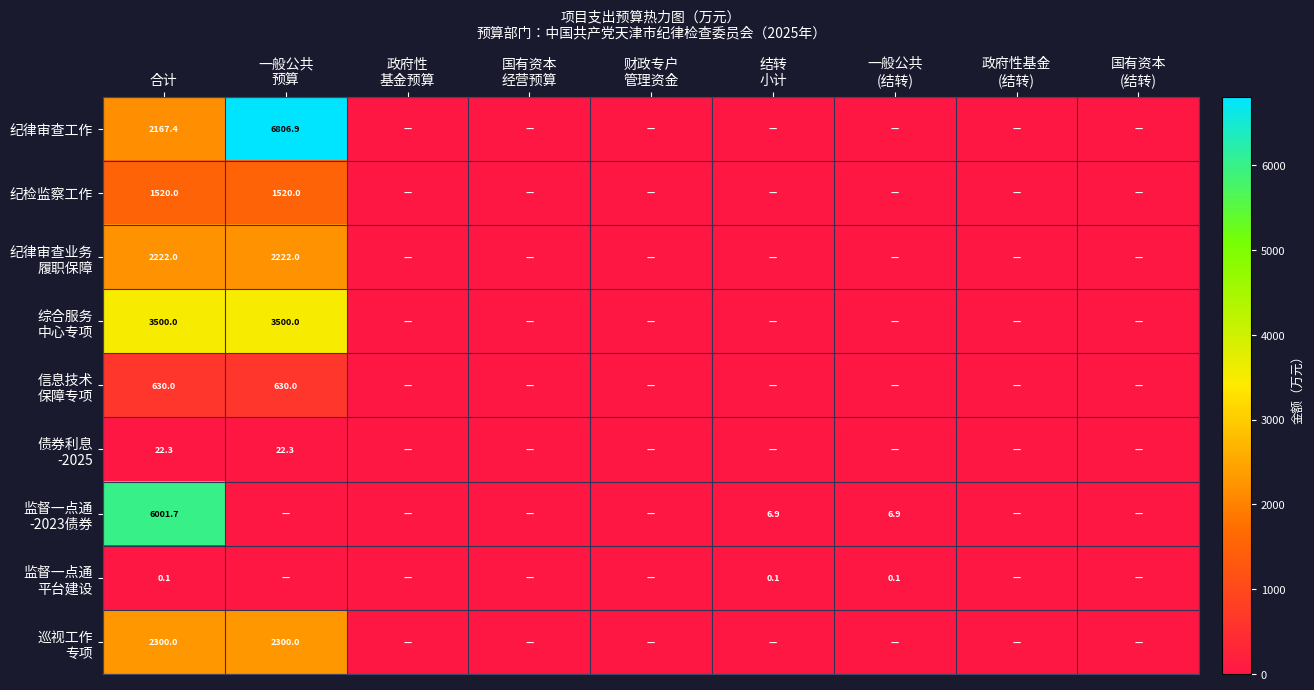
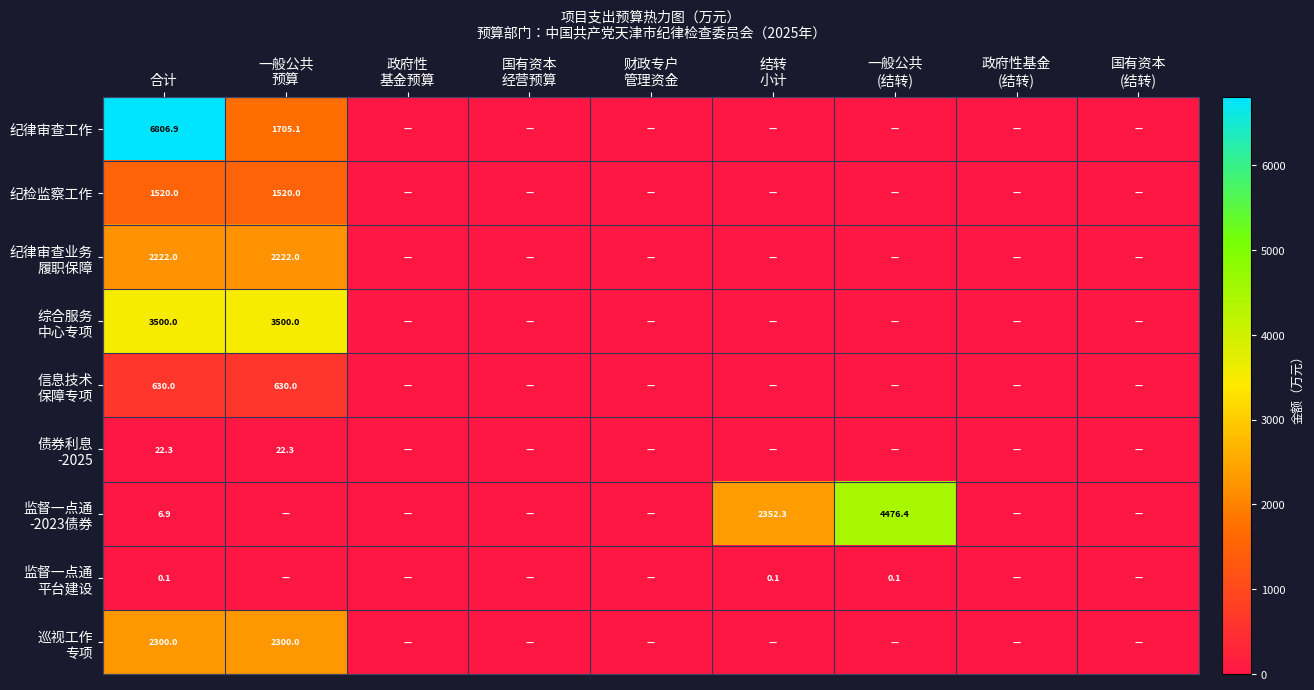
  {
    "纪律审查工作": {
-     "合计": 2167.4,
-     "一般公共 预算": 6806.9
+     "合计": 6806.9,
+     "一般公共 预算": 1705.1
    },
    "纪检监察工作": {
      "合计": 1520.0,
      "一般公共 预算": 1520.0
    },
    "纪律审查业务 履职保障": {
      "合计": 2222.0,
      "一般公共 预算": 2222.0
    },
    "综合服务 中心专项": {
      "合计": 3500.0,
      "一般公共 预算": 3500.0
    },
    "信息技术 保障专项": {
      "合计": 630.0,
      "一般公共 预算": 630.0
    },
    "债券利息 -2025": {
      "合计": 22.3,
      "一般公共 预算": 22.3
    },
    "监督一点通 -2023债券": {
-     "合计": 6001.7,
-     "结转 小计": 6.9,
-     "一般公共 (结转)": 6.9
+     "合计": 6.9,
+     "结转 小计": 2352.3,
+     "一般公共 (结转)": 4476.4
    },
    "监督一点通 平台建设": {
      "合计": 0.1,
      "结转 小计": 0.1,
      "一般公共 (结转)": 0.1
    },
    "巡视工作 专项": {
      "合计": 2300.0,
      "一般公共 预算": 2300.0
    }
  }
